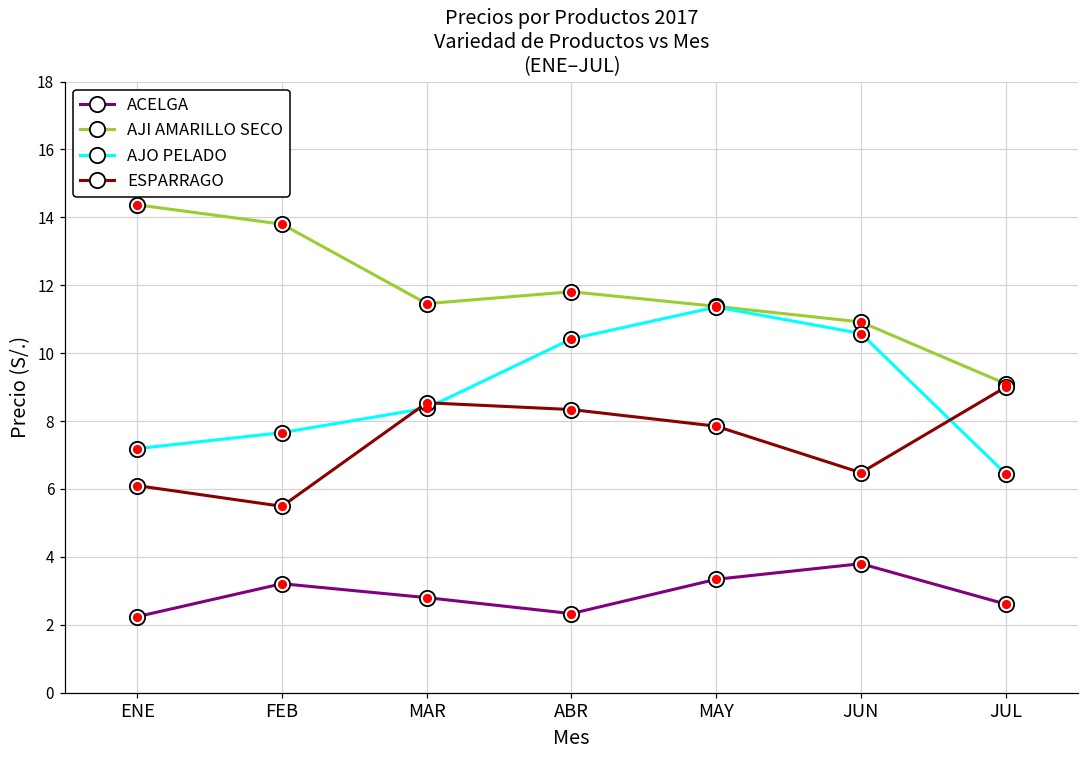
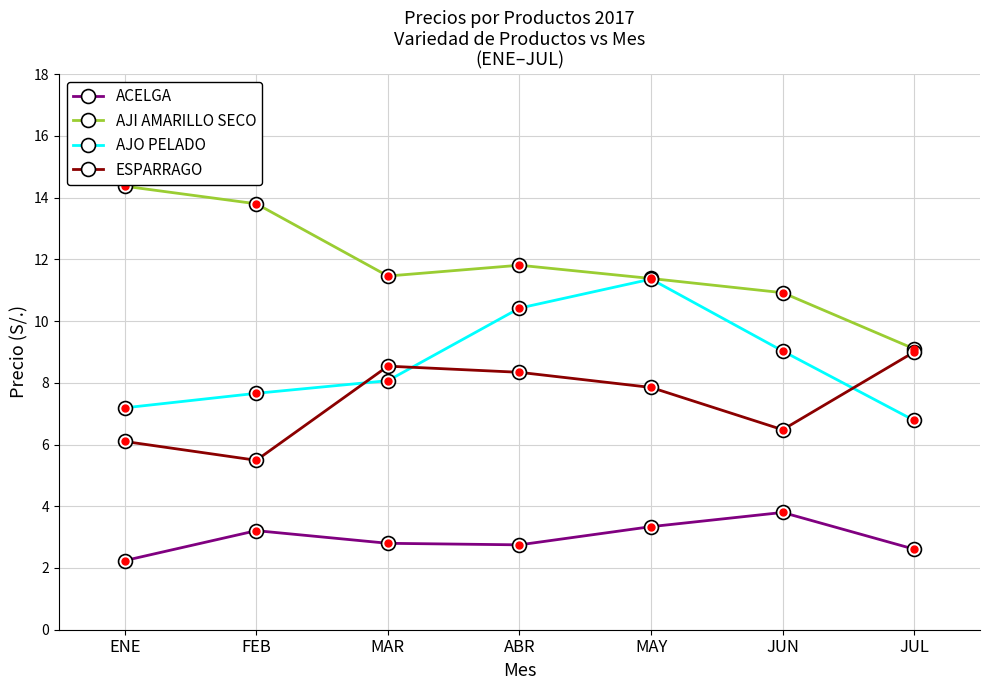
  {
    "ACELGA": {
      "ENE": 2.2,
      "FEB": 3.2,
      "MAR": 2.8,
-     "ABR": 2.3,
+     "ABR": 2.8,
      "MAY": 3.3,
      "JUN": 3.8,
      "JUL": 2.6
    },
    "AJI AMARILLO SECO": {
      "ENE": 14.4,
      "FEB": 13.8,
      "MAR": 11.5,
      "ABR": 11.8,
      "JUN": 10.9,
      "JUL": 9.1
    },
    "AJO PELADO": {
      "ENE": 7.2,
      "FEB": 7.7,
-     "MAR": 8.4,
+     "MAR": 8.1,
      "ABR": 10.4,
-     "JUN": 10.6,
-     "JUL": 6.5
+     "JUN": 9.0,
+     "JUL": 6.8
    },
    "ESPARRAGO": {
      "ENE": 6.1,
      "FEB": 5.5,
      "MAR": 8.5,
      "ABR": 8.3,
      "MAY": 7.9,
      "JUN": 6.5,
      "JUL": 9.0
    }
  }
